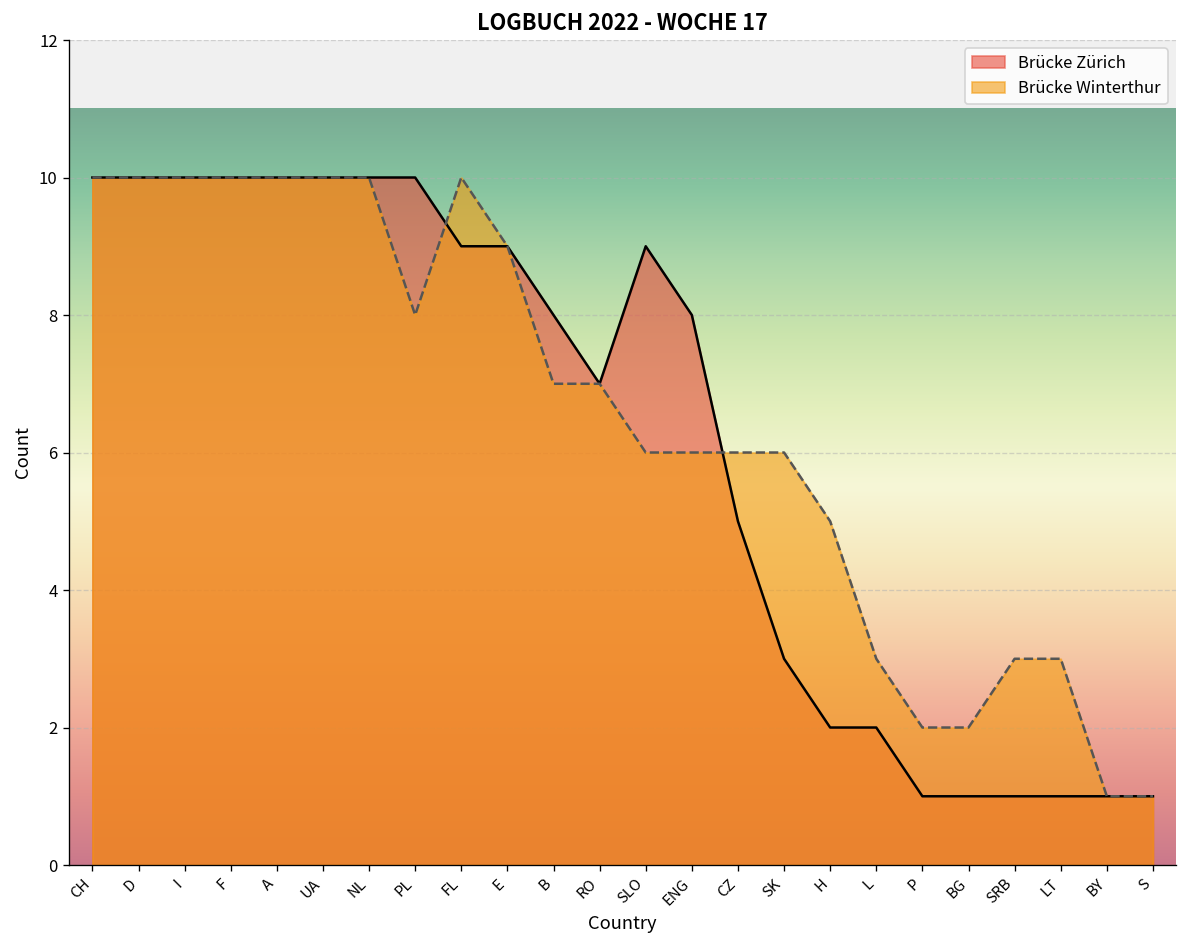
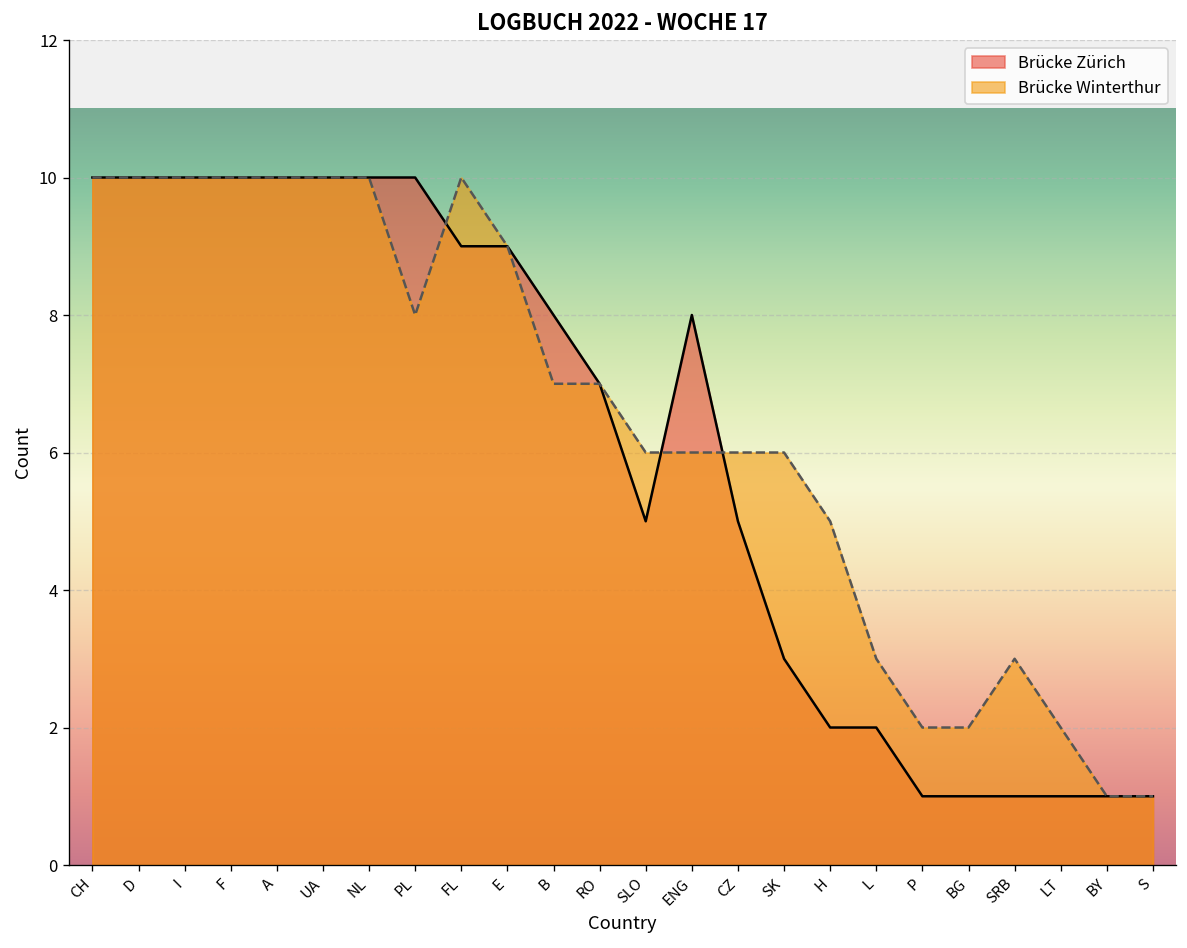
  {
    "Brücke Zürich": {
      "PL": 10,
      "FL": 9,
      "B": 8,
-     "SLO": 9,
+     "SLO": 5,
      "ENG": 8,
      "CZ": 5,
      "SK": 3,
      "H": 2,
      "L": 2,
      "P": 1,
      "BG": 1,
      "SRB": 1,
      "LT": 1
    },
    "Brücke Winterthur": {
      "PL": 8,
      "FL": 10,
      "B": 7,
      "SLO": 6,
      "ENG": 6,
      "CZ": 6,
      "SK": 6,
      "H": 5,
      "L": 3,
      "P": 2,
      "BG": 2,
      "SRB": 3,
-     "LT": 3
+     "LT": 2
    }
  }
